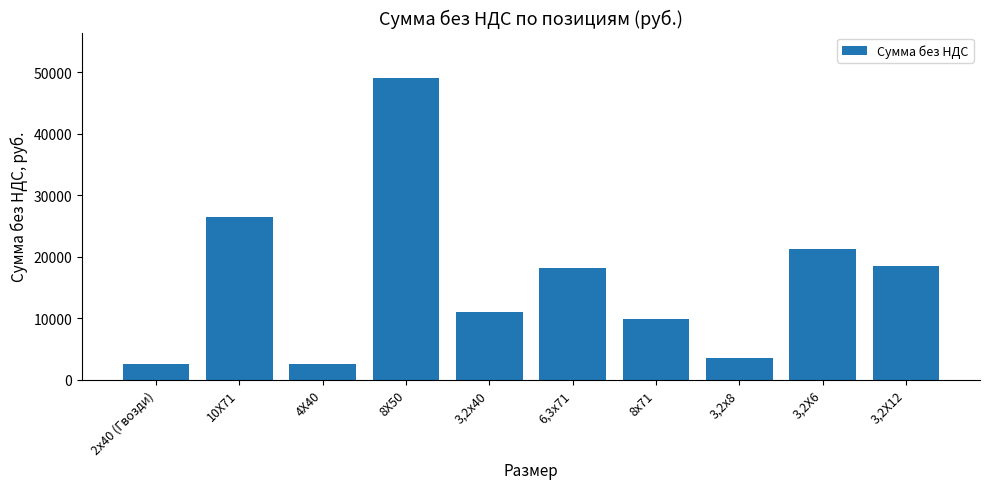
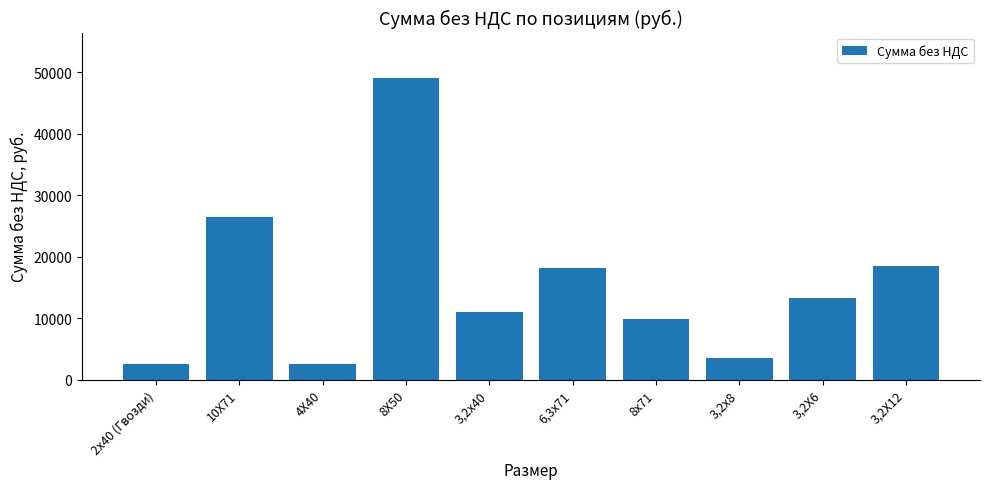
  {
    "2х40 (Гвозди)": 3000,
    "10Х71": 27000,
    "4Х40": 3000,
    "8Х50": 49000,
    "3,2х40": 11000,
    "6,3х71": 18000,
    "8х71": 10000,
    "3,2х8": 4000,
-   "3,2Х6": 21000,
+   "3,2Х6": 13000,
    "3,2Х12": 18000
  }
